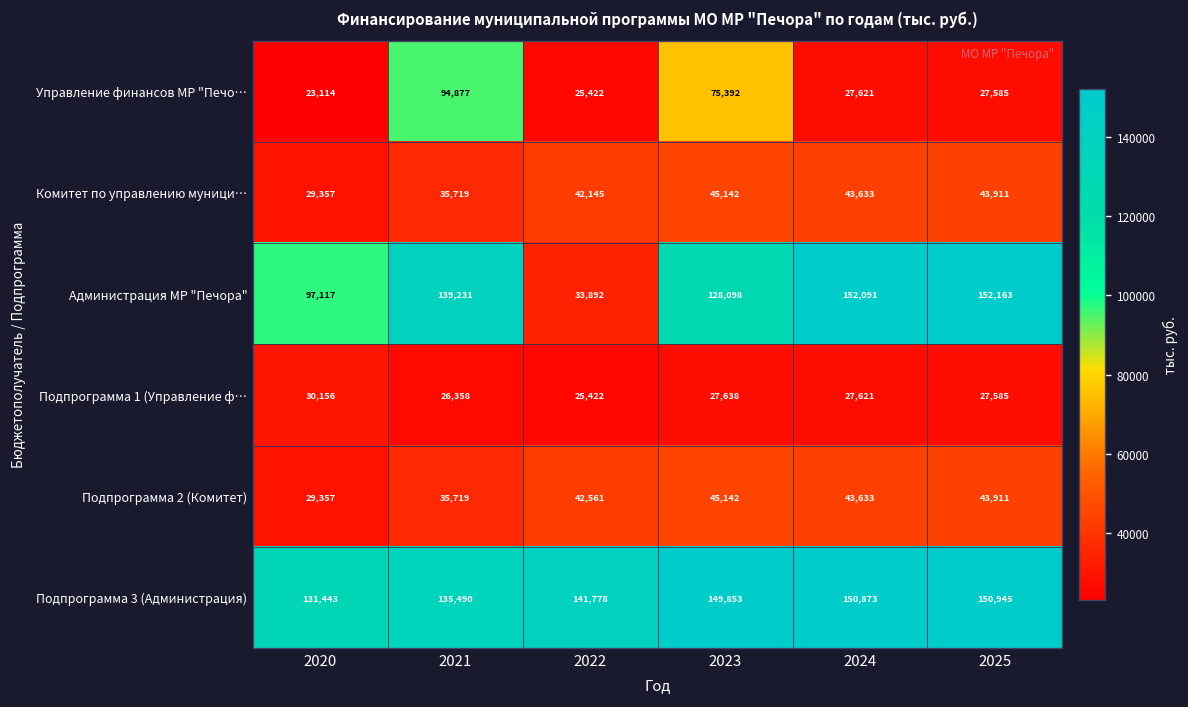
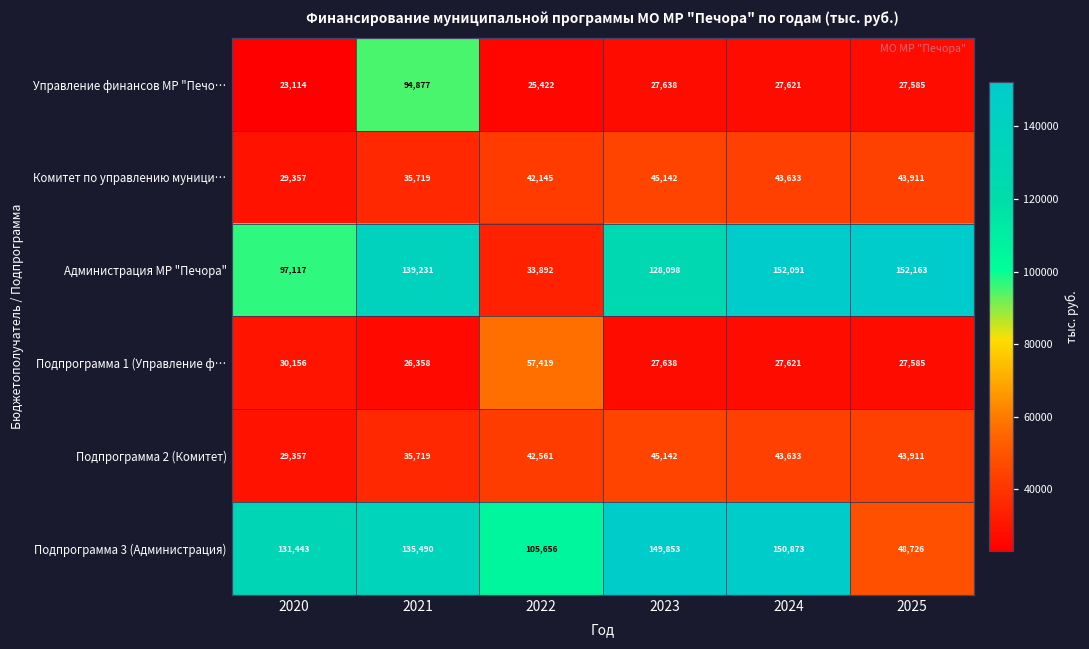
  {
    "Управление финансов МР \"Печо…": {
      "2020": "23,114",
      "2021": "94,877",
      "2022": "25,422",
-     "2023": "75,392",
+     "2023": "27,638",
      "2024": "27,621"
    },
    "Комитет по управлению муници…": {
      "2020": "29,357",
      "2021": "35,719",
      "2022": "42,145",
      "2023": "45,142",
      "2024": "43,633",
      "2025": "43,911"
    },
    "Администрация МР \"Печора\"": {
      "2020": "97,117",
      "2021": "139,231",
      "2022": "33,892",
      "2023": "128,098",
      "2024": "152,091",
      "2025": "152,163"
    },
    "Подпрограмма 1 (Управление ф…": {
      "2020": "30,156",
      "2021": "26,358",
-     "2022": "25,422",
+     "2022": "57,419",
      "2023": "27,638",
      "2024": "27,621",
      "2025": "27,585"
    },
    "Подпрограмма 2 (Комитет)": {
      "2020": "29,357",
      "2021": "35,719",
      "2022": "42,561",
      "2023": "45,142",
      "2024": "43,633",
      "2025": "43,911"
    },
    "Подпрограмма 3 (Администрация)": {
      "2020": "131,443",
      "2021": "135,490",
-     "2022": "141,778",
+     "2022": "105,656",
      "2023": "149,853",
      "2024": "150,873",
-     "2025": "150,945"
+     "2025": "48,726"
    }
  }
